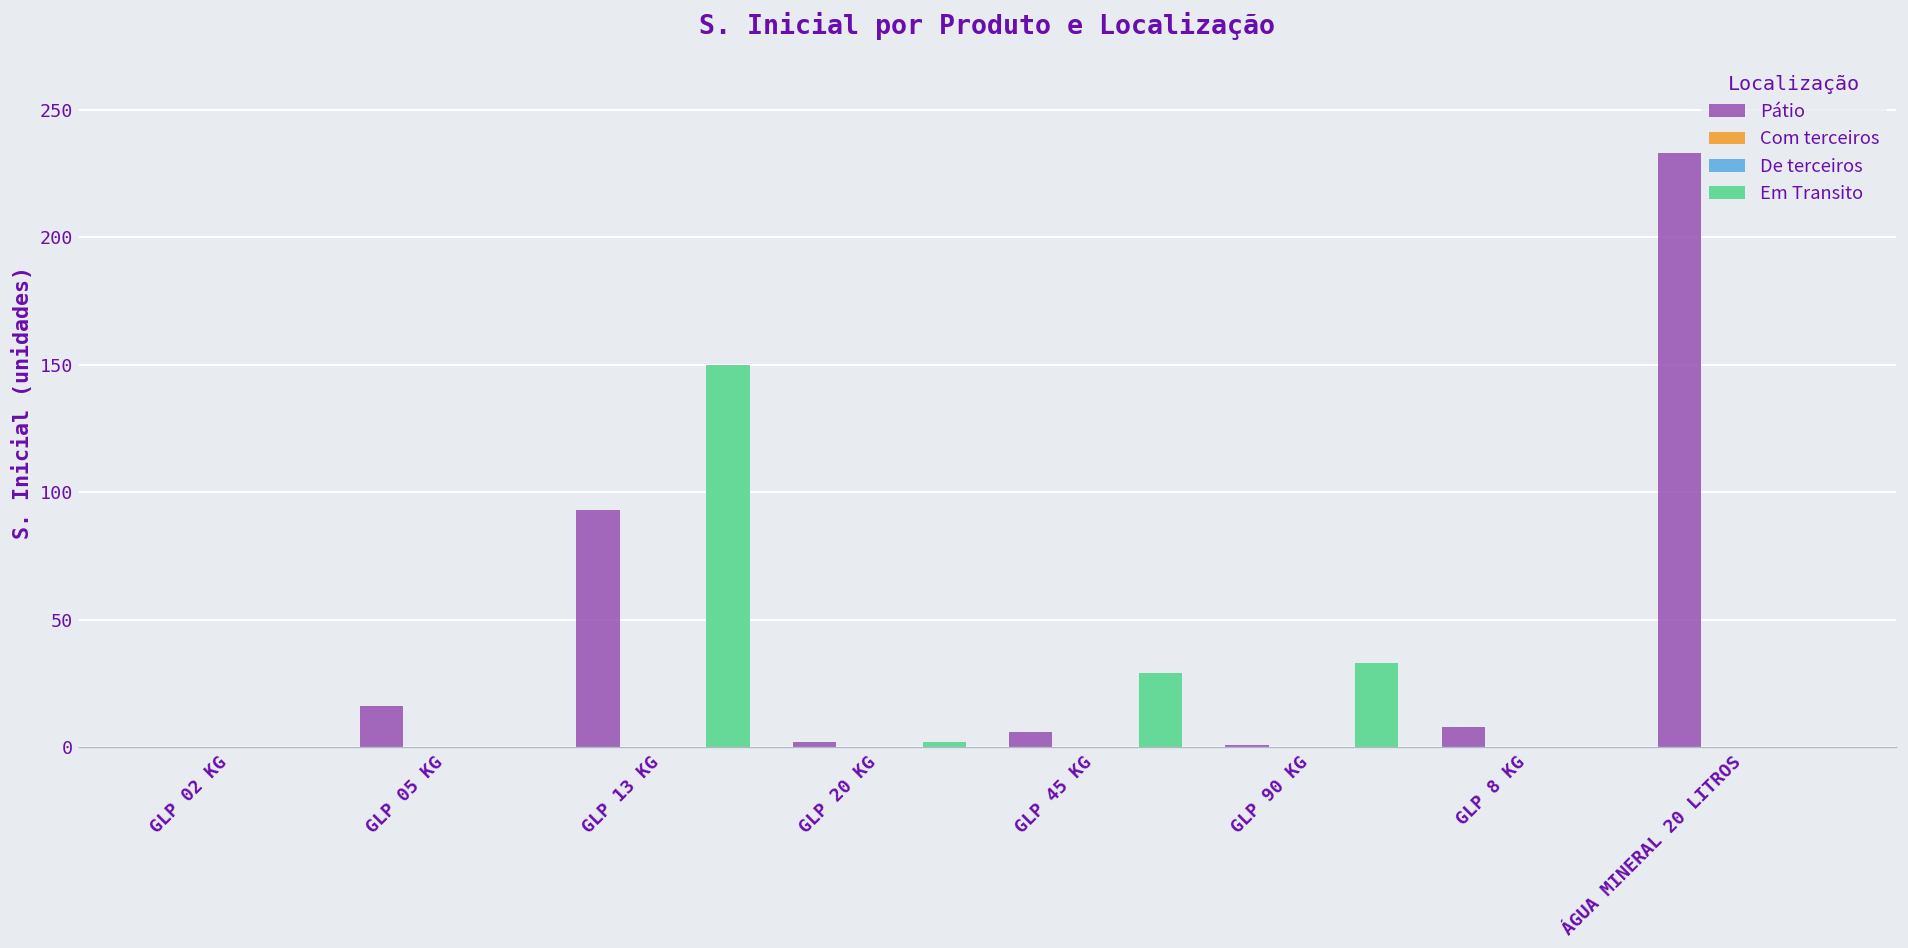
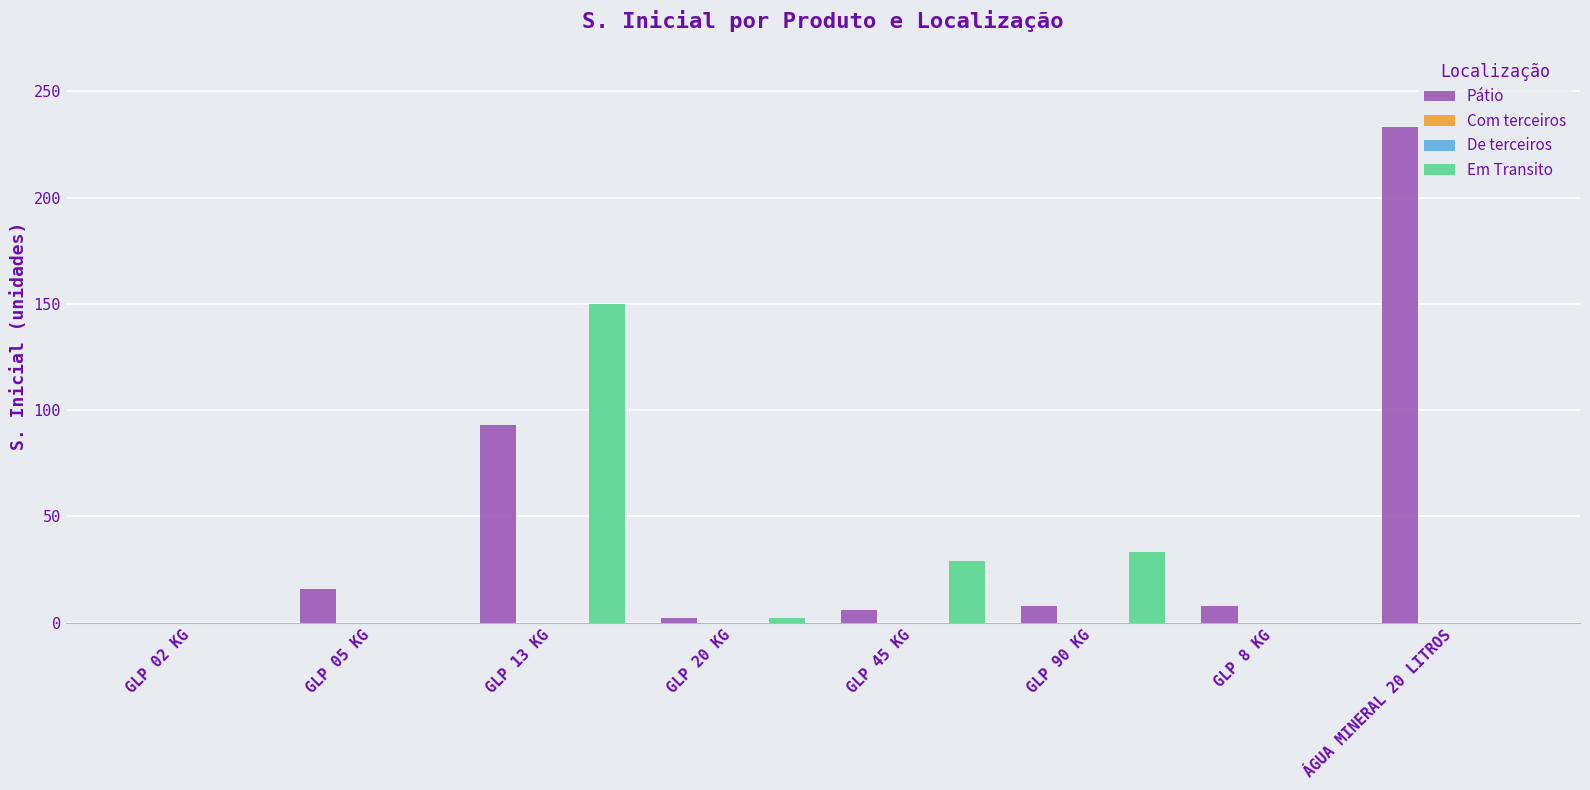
  {
    "Pátio": {
      "GLP 02 KG": 0,
      "GLP 05 KG": 16,
      "GLP 13 KG": 93,
      "GLP 20 KG": 2,
      "GLP 45 KG": 6,
-     "GLP 90 KG": 1,
+     "GLP 90 KG": 8,
      "GLP 8 KG": 8,
      "ÁGUA MINERAL 20 LITROS": 233
    },
    "Com terceiros": {
      "GLP 02 KG": 0,
      "GLP 05 KG": 0,
      "GLP 13 KG": 0,
      "GLP 20 KG": 0,
      "GLP 45 KG": 0,
      "GLP 90 KG": 0,
      "GLP 8 KG": 0,
      "ÁGUA MINERAL 20 LITROS": 0
    },
    "De terceiros": {
      "GLP 02 KG": 0,
      "GLP 05 KG": 0,
      "GLP 13 KG": 0,
      "GLP 20 KG": 0,
      "GLP 45 KG": 0,
      "GLP 90 KG": 0,
      "GLP 8 KG": 0,
      "ÁGUA MINERAL 20 LITROS": 0
    },
    "Em Transito": {
      "GLP 02 KG": 0,
      "GLP 05 KG": 0,
      "GLP 13 KG": 150,
      "GLP 20 KG": 2,
      "GLP 45 KG": 29,
      "GLP 90 KG": 33,
      "GLP 8 KG": 0,
      "ÁGUA MINERAL 20 LITROS": 0
    }
  }
